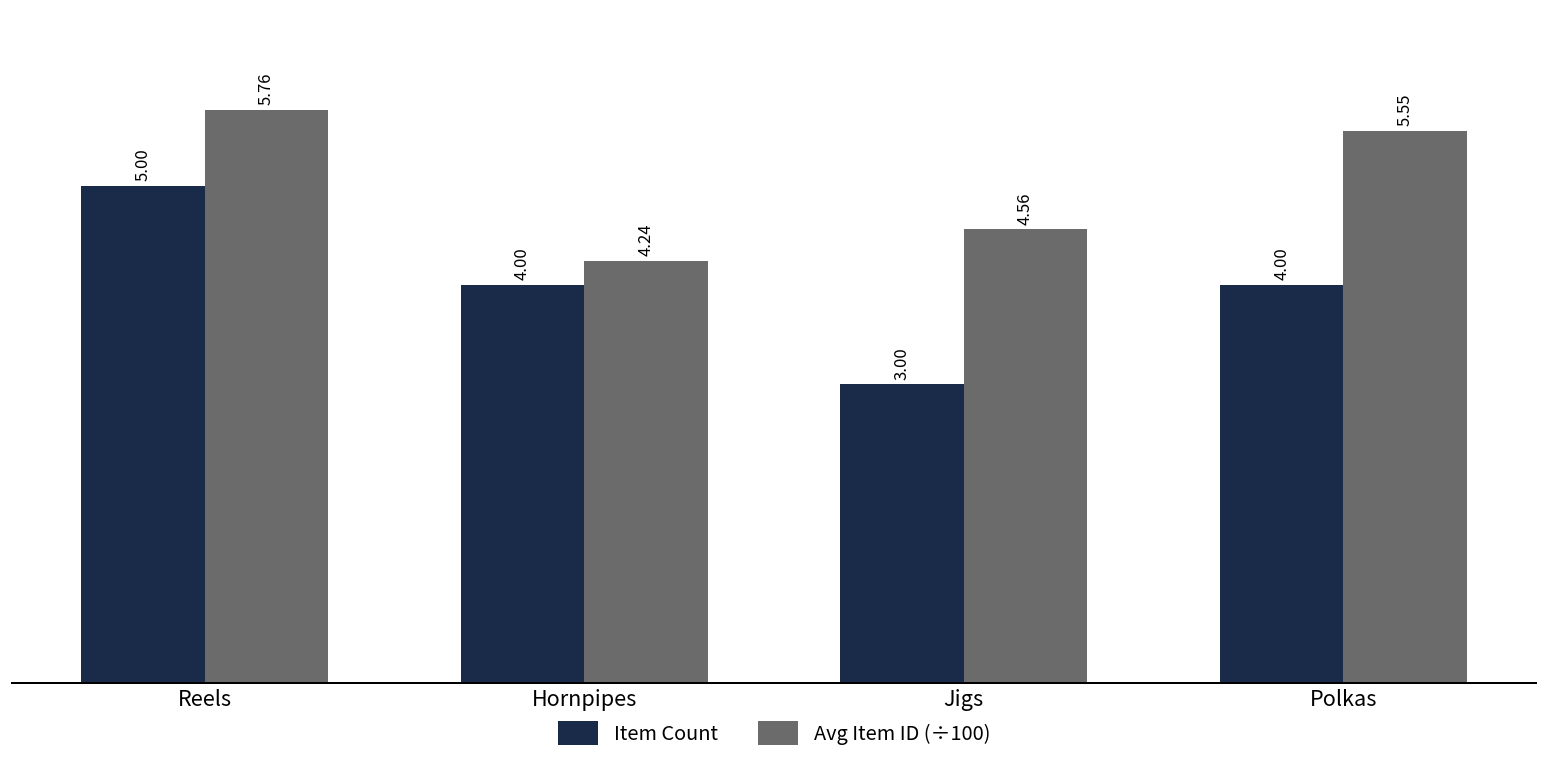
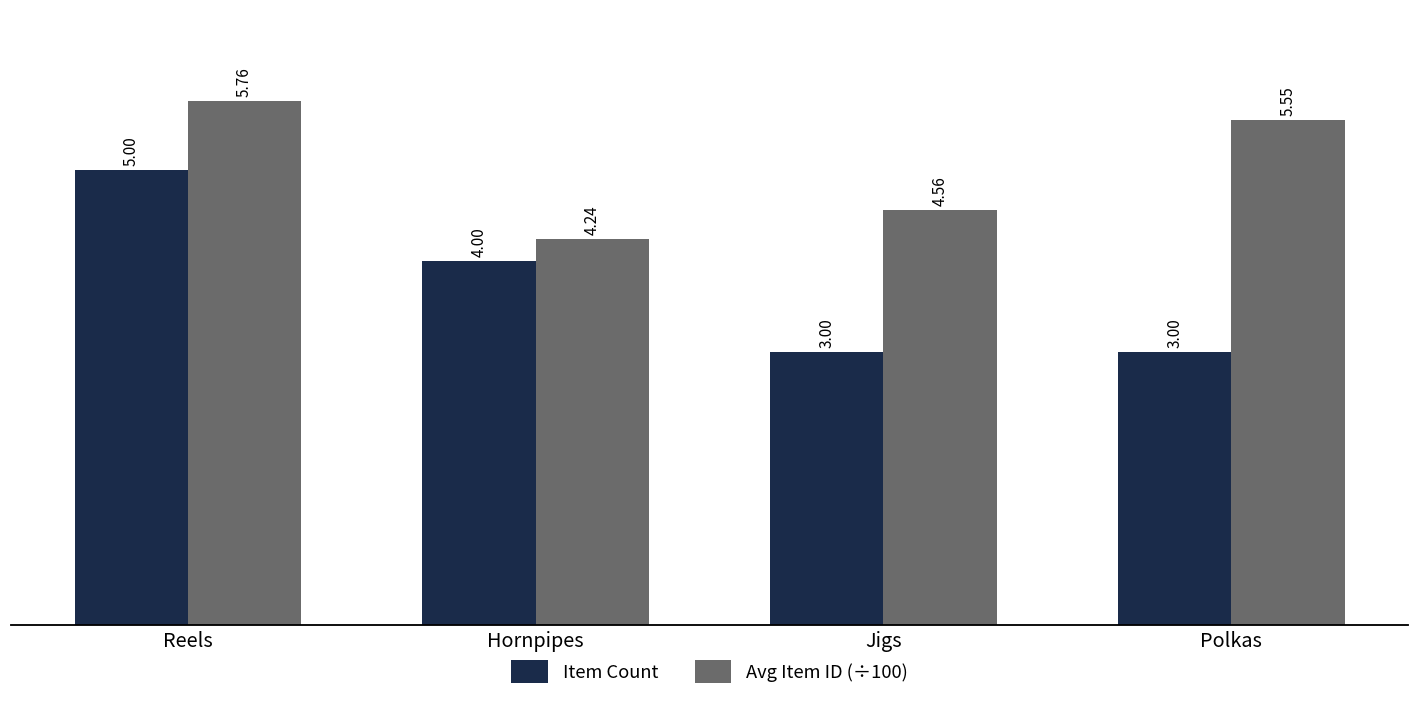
  {
    "Item Count": {
      "Reels": 5.00,
      "Hornpipes": 4.00,
      "Jigs": 3.00,
-     "Polkas": 4.00
+     "Polkas": 3.00
    },
    "Avg Item ID (÷100)": {
      "Reels": 5.76,
      "Hornpipes": 4.24,
      "Jigs": 4.56,
      "Polkas": 5.55
    }
  }
